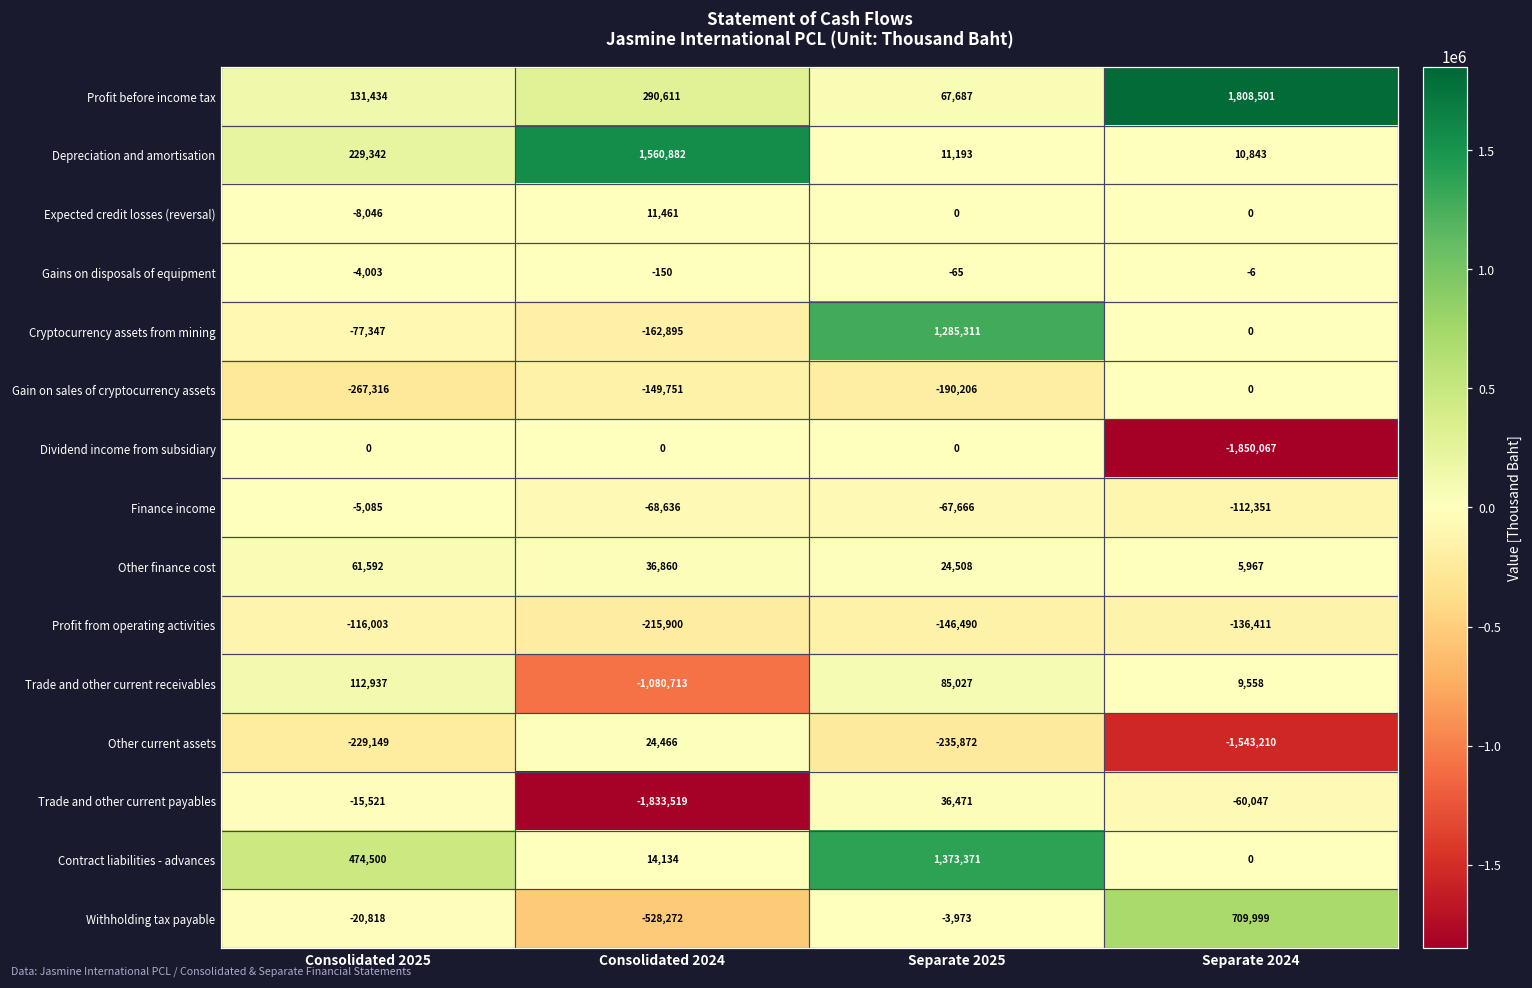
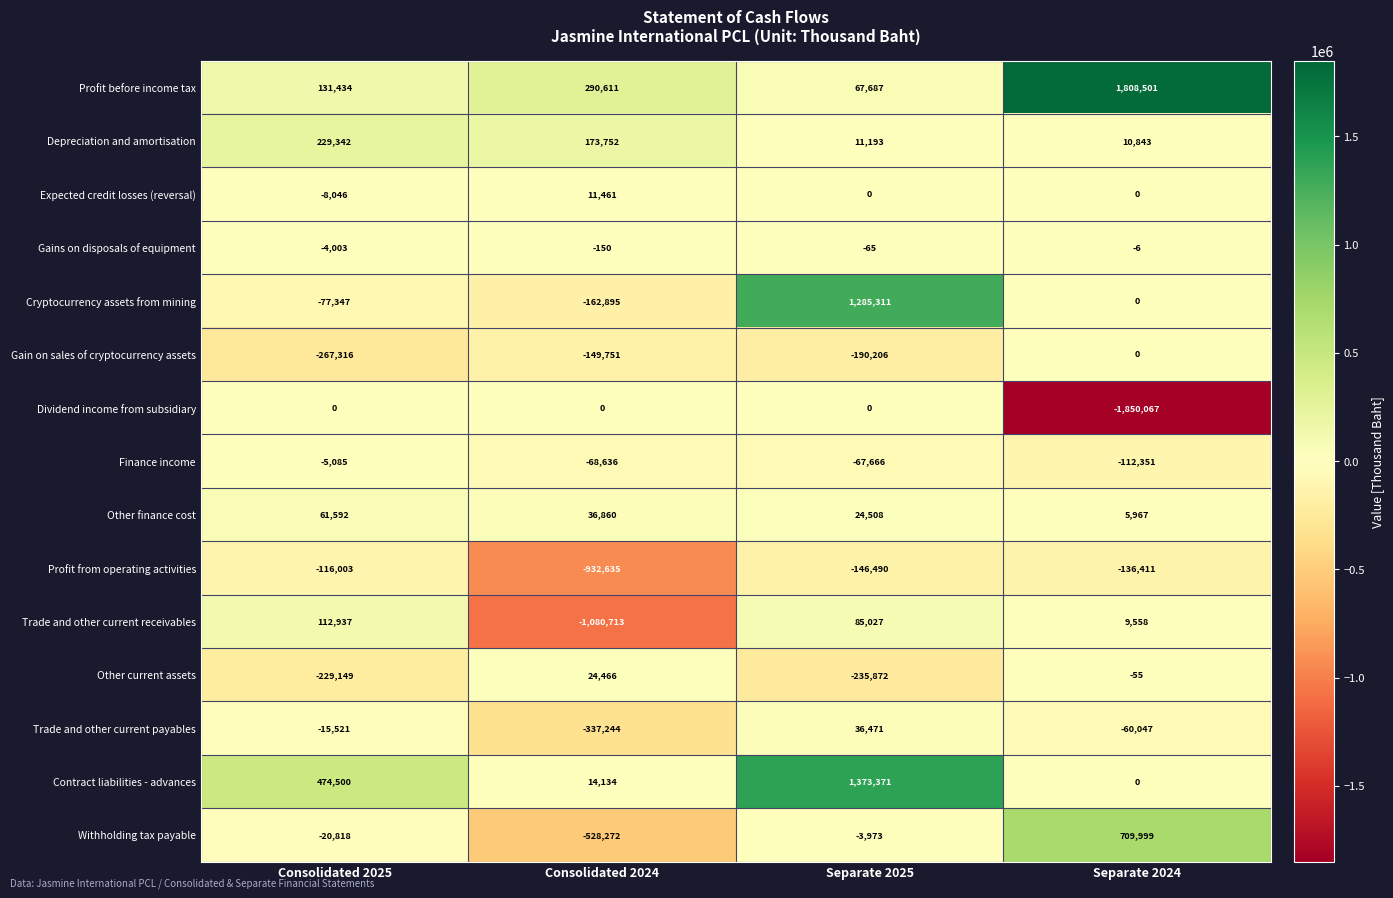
  {
    "Profit before income tax": {
      "Consolidated 2025": "131,434",
      "Consolidated 2024": "290,611",
      "Separate 2025": "67,687",
      "Separate 2024": "1,808,501"
    },
    "Depreciation and amortisation": {
      "Consolidated 2025": "229,342",
-     "Consolidated 2024": "1,560,882",
+     "Consolidated 2024": "173,752",
      "Separate 2025": "11,193",
      "Separate 2024": "10,843"
    },
    "Expected credit losses (reversal)": {
      "Consolidated 2025": "-8,046",
      "Consolidated 2024": "11,461",
      "Separate 2025": "0",
      "Separate 2024": "0"
    },
    "Gains on disposals of equipment": {
      "Consolidated 2025": "-4,003",
      "Consolidated 2024": "-150",
      "Separate 2025": "-65",
      "Separate 2024": "-6"
    },
    "Cryptocurrency assets from mining": {
      "Consolidated 2025": "-77,347",
      "Consolidated 2024": "-162,895",
      "Separate 2025": "1,285,311",
      "Separate 2024": "0"
    },
    "Gain on sales of cryptocurrency assets": {
      "Consolidated 2025": "-267,316",
      "Consolidated 2024": "-149,751",
      "Separate 2025": "-190,206",
      "Separate 2024": "0"
    },
    "Dividend income from subsidiary": {
      "Consolidated 2025": "0",
      "Consolidated 2024": "0",
      "Separate 2025": "0",
      "Separate 2024": "-1,850,067"
    },
    "Finance income": {
      "Consolidated 2025": "-5,085",
      "Consolidated 2024": "-68,636",
      "Separate 2025": "-67,666",
      "Separate 2024": "-112,351"
    },
    "Other finance cost": {
      "Consolidated 2025": "61,592",
      "Consolidated 2024": "36,860",
      "Separate 2025": "24,508",
      "Separate 2024": "5,967"
    },
    "Profit from operating activities": {
      "Consolidated 2025": "-116,003",
-     "Consolidated 2024": "-215,900",
+     "Consolidated 2024": "-932,635",
      "Separate 2025": "-146,490",
      "Separate 2024": "-136,411"
    },
    "Trade and other current receivables": {
      "Consolidated 2025": "112,937",
      "Consolidated 2024": "-1,080,713",
      "Separate 2025": "85,027",
      "Separate 2024": "9,558"
    },
    "Other current assets": {
      "Consolidated 2025": "-229,149",
      "Consolidated 2024": "24,466",
      "Separate 2025": "-235,872",
-     "Separate 2024": "-1,543,210"
+     "Separate 2024": "-55"
    },
    "Trade and other current payables": {
      "Consolidated 2025": "-15,521",
-     "Consolidated 2024": "-1,833,519",
+     "Consolidated 2024": "-337,244",
      "Separate 2025": "36,471",
      "Separate 2024": "-60,047"
    },
    "Contract liabilities - advances": {
      "Consolidated 2025": "474,500",
      "Consolidated 2024": "14,134",
      "Separate 2025": "1,373,371",
      "Separate 2024": "0"
    },
    "Withholding tax payable": {
      "Consolidated 2025": "-20,818",
      "Consolidated 2024": "-528,272",
      "Separate 2025": "-3,973",
      "Separate 2024": "709,999"
    }
  }
